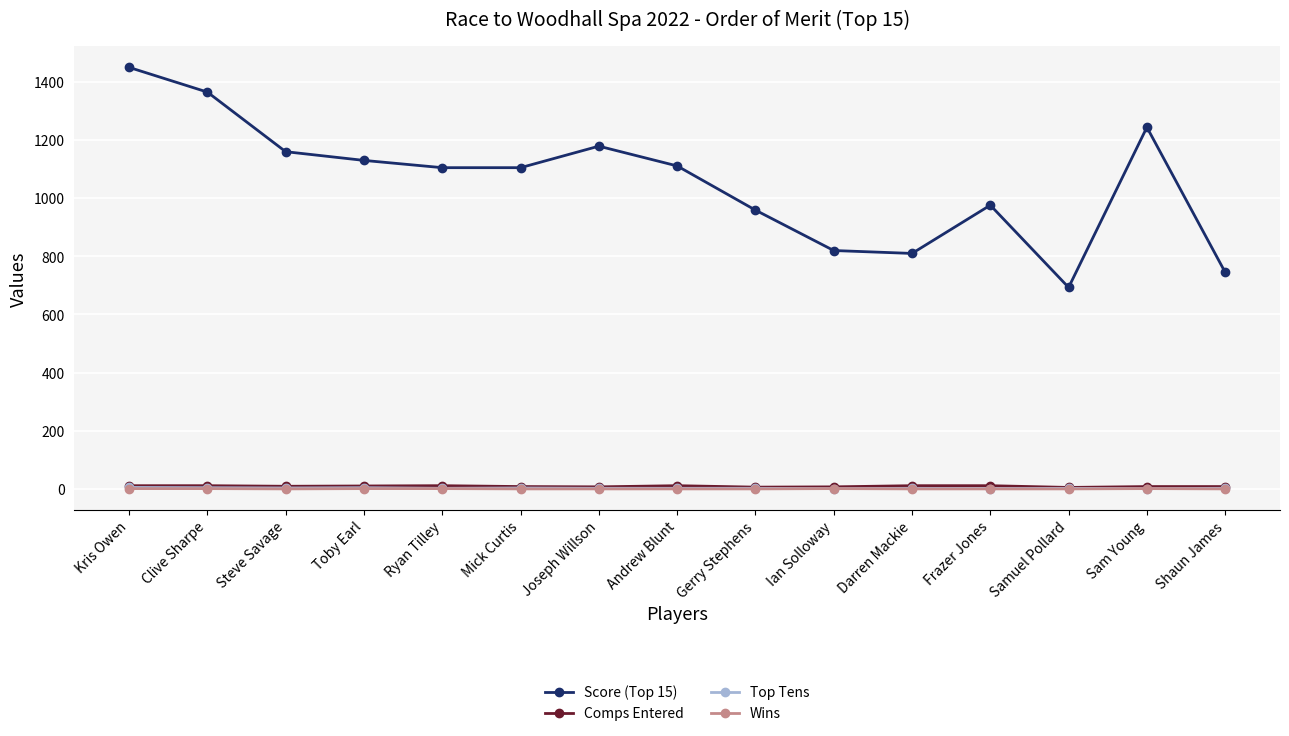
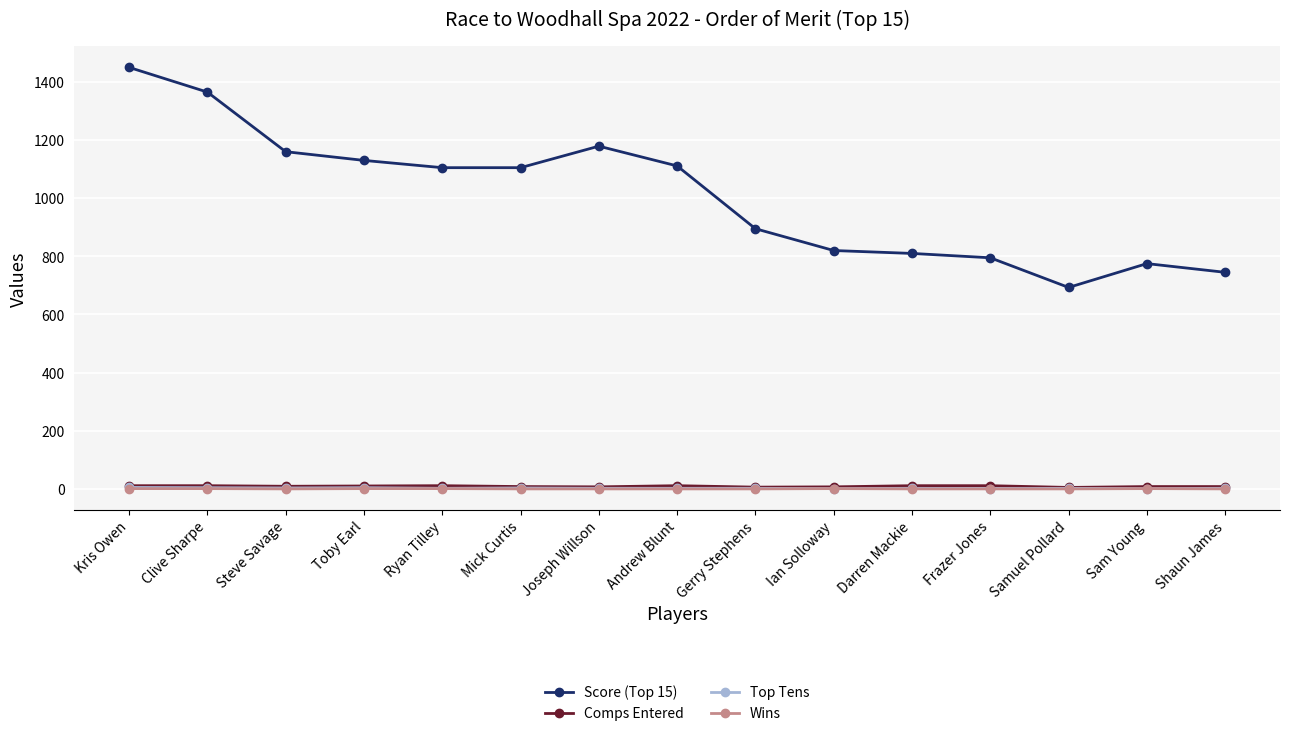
  {
    "Score (Top 15)": {
      "Kris Owen": 1450,
      "Clive Sharpe": 1370,
      "Steve Savage": 1160,
      "Toby Earl": 1130,
      "Ryan Tilley": 1110,
      "Mick Curtis": 1110,
      "Joseph Willson": 1180,
      "Andrew Blunt": 1110,
-     "Gerry Stephens": 960,
+     "Gerry Stephens": 900,
      "Ian Solloway": 820,
      "Darren Mackie": 810,
-     "Frazer Jones": 980,
+     "Frazer Jones": 800,
      "Samuel Pollard": 690,
-     "Sam Young": 1240,
+     "Sam Young": 780,
      "Shaun James": 750
    },
    "Comps Entered": {
      "Ryan Tilley": 10,
      "Andrew Blunt": 10,
      "Darren Mackie": 10,
      "Frazer Jones": 10
    }
  }
